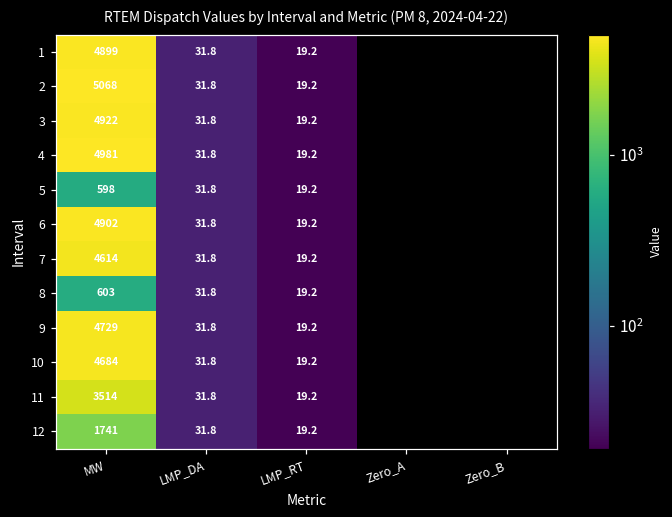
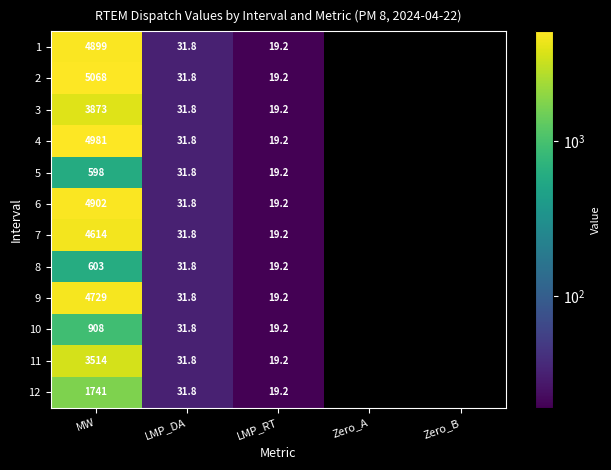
  {
    "1": {
      "MW": 4899,
      "LMP_DA": 31.8,
      "LMP_RT": 19.2
    },
    "2": {
      "MW": 5068,
      "LMP_DA": 31.8,
      "LMP_RT": 19.2
    },
    "3": {
-     "MW": 4922,
+     "MW": 3873,
      "LMP_DA": 31.8,
      "LMP_RT": 19.2
    },
    "4": {
      "MW": 4981,
      "LMP_DA": 31.8,
      "LMP_RT": 19.2
    },
    "5": {
      "MW": 598,
      "LMP_DA": 31.8,
      "LMP_RT": 19.2
    },
    "6": {
      "MW": 4902,
      "LMP_DA": 31.8,
      "LMP_RT": 19.2
    },
    "7": {
      "MW": 4614,
      "LMP_DA": 31.8,
      "LMP_RT": 19.2
    },
    "8": {
      "MW": 603,
      "LMP_DA": 31.8,
      "LMP_RT": 19.2
    },
    "9": {
      "MW": 4729,
      "LMP_DA": 31.8,
      "LMP_RT": 19.2
    },
    "10": {
-     "MW": 4684,
+     "MW": 908,
      "LMP_DA": 31.8,
      "LMP_RT": 19.2
    },
    "11": {
      "MW": 3514,
      "LMP_DA": 31.8,
      "LMP_RT": 19.2
    },
    "12": {
      "MW": 1741,
      "LMP_DA": 31.8,
      "LMP_RT": 19.2
    }
  }
